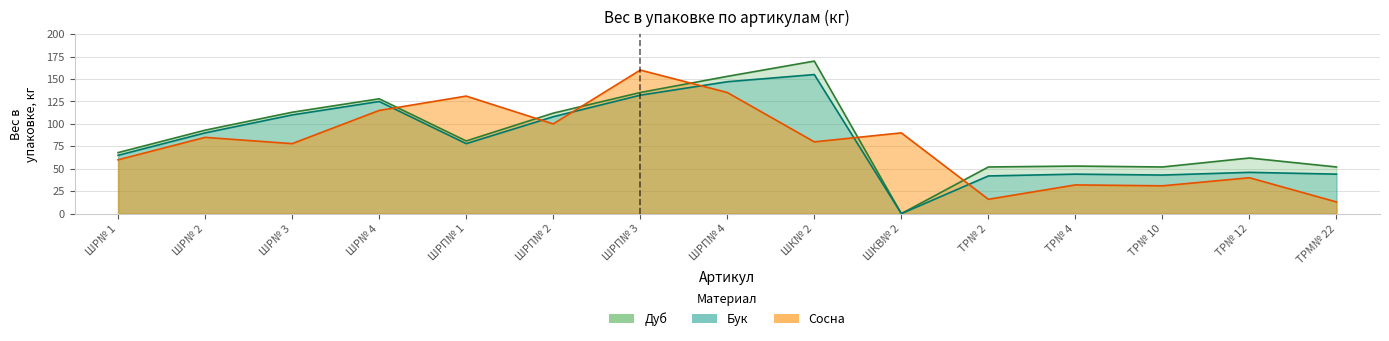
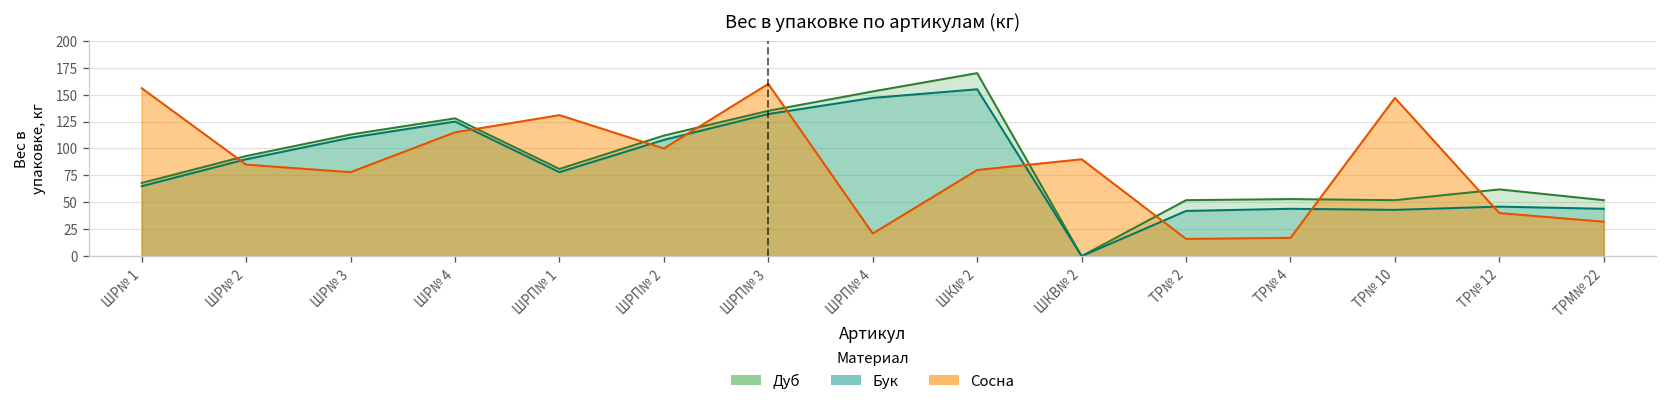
  {
    "Сосна": {
-     "ШР№ 1": 60,
+     "ШР№ 1": 160,
      "ШР№ 2": 90,
      "ШР№ 3": 80,
      "ШР№ 4": 120,
      "ШРП№ 1": 130,
      "ШРП№ 2": 100,
      "ШРП№ 3": 160,
-     "ШРП№ 4": 140,
+     "ШРП№ 4": 20,
      "ШК№ 2": 80,
      "ШКВ№ 2": 90,
      "ТР№ 2": 20,
-     "ТР№ 4": 30,
-     "ТР№ 10": 30,
+     "ТР№ 4": 20,
+     "ТР№ 10": 150,
      "ТР№ 12": 40,
-     "ТРМ№ 22": 10
+     "ТРМ№ 22": 30
    }
  }
